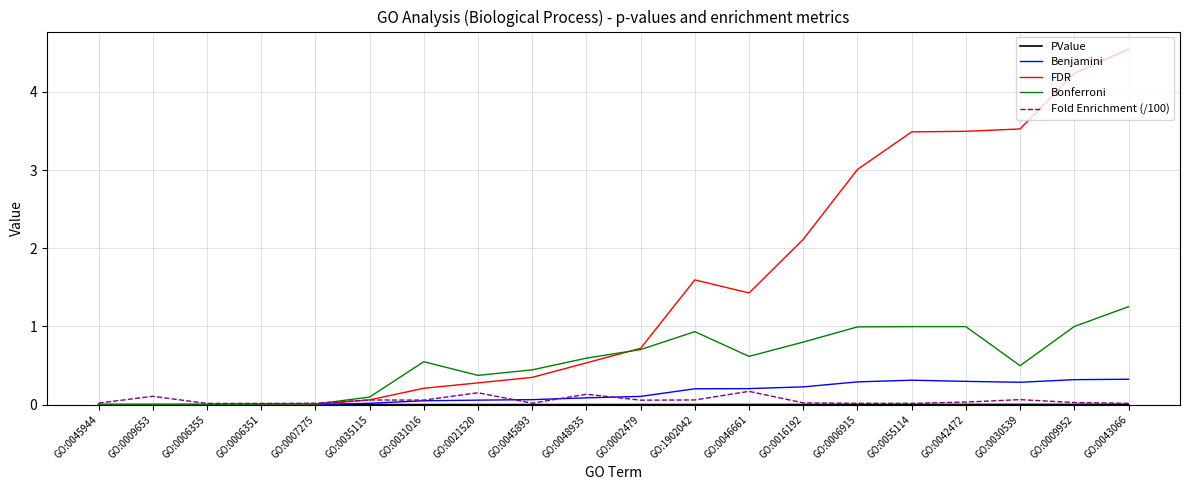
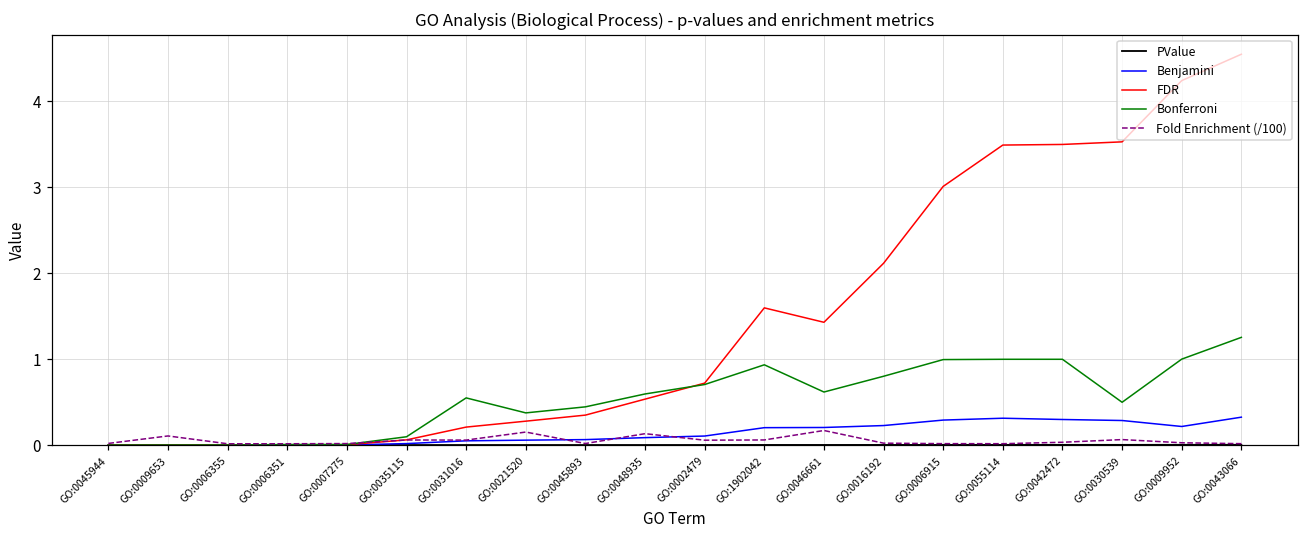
  {
    "PValue": {
      "GO:0031016": 0.0,
      "GO:0021520": 0.0,
      "GO:0048935": 0.0,
      "GO:0002479": 0.0,
      "GO:1902042": 0.0,
      "GO:0046661": 0.0,
      "GO:0030539": 0.0
    },
    "Benjamini": {
      "GO:0021520": 0.1,
      "GO:0045893": 0.1,
      "GO:0048935": 0.1,
      "GO:0002479": 0.1,
      "GO:1902042": 0.2,
      "GO:0046661": 0.2,
      "GO:0016192": 0.2,
      "GO:0006915": 0.3,
      "GO:0055114": 0.3,
      "GO:0042472": 0.3,
      "GO:0030539": 0.3,
-     "GO:0009952": 0.3,
+     "GO:0009952": 0.2,
      "GO:0043066": 0.3
    },
    "FDR": {
      "GO:0031016": 0.2,
      "GO:0021520": 0.3,
      "GO:0045893": 0.3,
      "GO:0048935": 0.5,
      "GO:1902042": 1.6,
      "GO:0046661": 1.4,
      "GO:0016192": 2.1,
      "GO:0006915": 3.0,
      "GO:0055114": 3.5,
      "GO:0042472": 3.5,
      "GO:0030539": 3.5
    },
    "Bonferroni": {
      "GO:0035115": 0.1,
      "GO:0031016": 0.5,
      "GO:0021520": 0.4,
      "GO:0045893": 0.4,
      "GO:0048935": 0.6,
      "GO:1902042": 0.9,
      "GO:0046661": 0.6,
      "GO:0016192": 0.8,
      "GO:0006915": 1.0,
      "GO:0055114": 1.0,
      "GO:0042472": 1.0,
      "GO:0030539": 0.5,
      "GO:0009952": 1.0,
      "GO:0043066": 1.3
    },
    "Fold Enrichment (/100)": {
      "GO:0009653": 0.1,
      "GO:0021520": 0.2,
      "GO:0048935": 0.1,
      "GO:0002479": 0.1,
      "GO:1902042": 0.1,
      "GO:0046661": 0.2,
      "GO:0030539": 0.1
    }
  }
